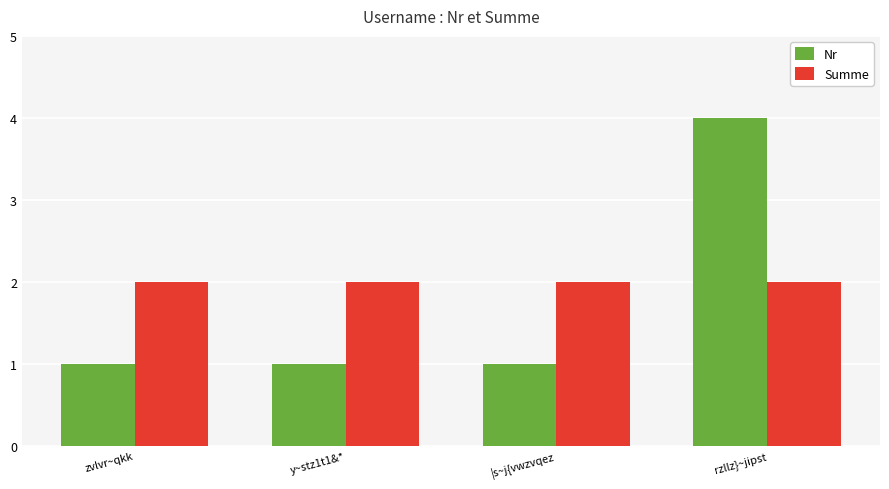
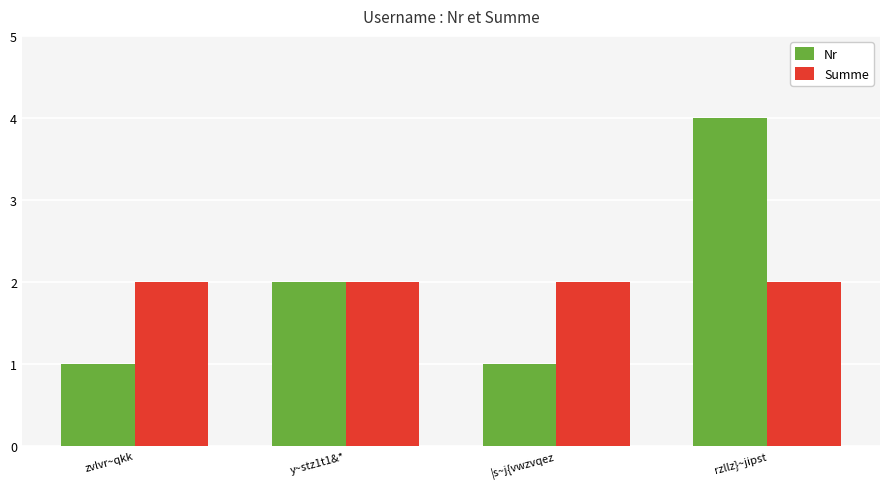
  {
    "Nr": {
      "zvlvr~qkk": 1,
-     "y~stz1t1&*": 1,
+     "y~stz1t1&*": 2,
      "|s~j{vwzvqez": 1,
      "rzllz}~jipst": 4
    },
    "Summe": {
      "zvlvr~qkk": 2,
      "y~stz1t1&*": 2,
      "|s~j{vwzvqez": 2,
      "rzllz}~jipst": 2
    }
  }
